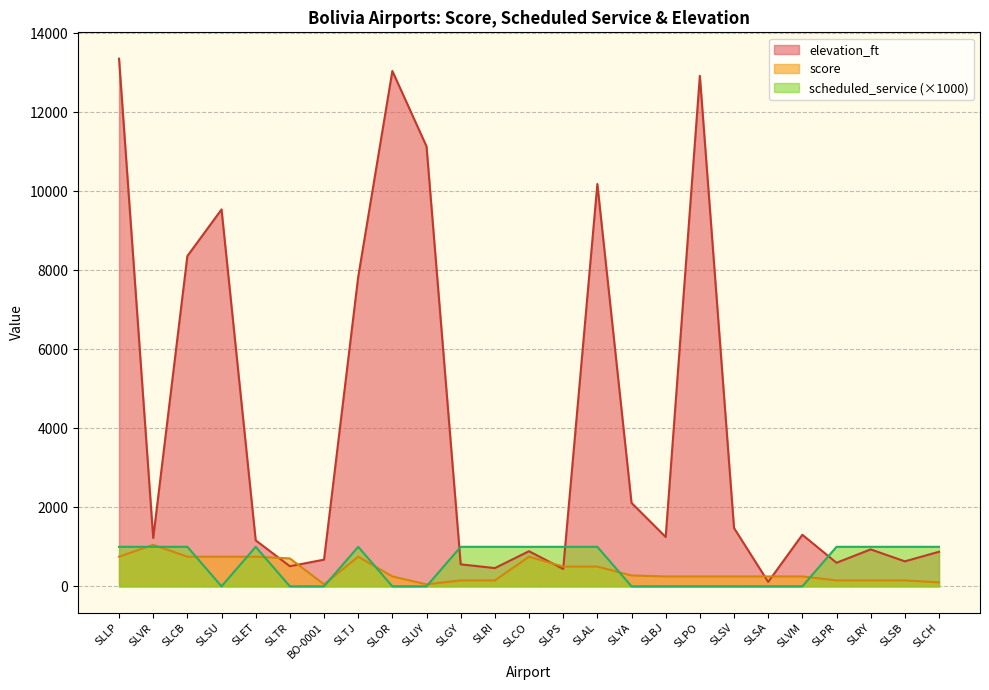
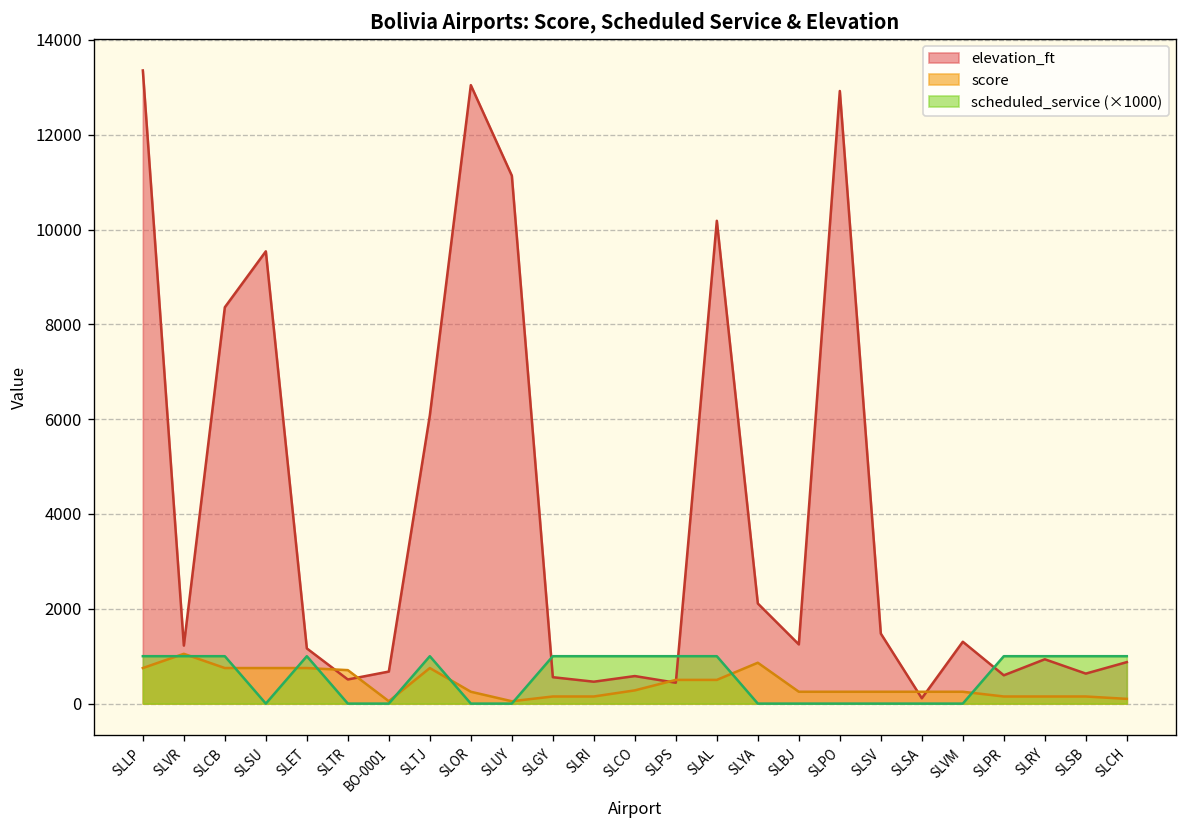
  {
    "elevation_ft": {
      "SLLP": 13400,
      "SLVR": 1200,
      "SLCB": 8400,
      "SLSU": 9500,
      "SLET": 1200,
      "SLTR": 500,
      "BO-0001": 700,
-     "SLTJ": 7800,
+     "SLTJ": 6100,
      "SLOR": 13000,
      "SLUY": 11100,
      "SLGY": 600,
      "SLRI": 500,
-     "SLCO": 900,
+     "SLCO": 600,
      "SLAL": 10200,
      "SLYA": 2100,
      "SLBJ": 1200,
      "SLPO": 12900,
      "SLSV": 1500,
      "SLSA": 100,
      "SLVM": 1300,
      "SLPR": 600,
      "SLRY": 900,
      "SLSB": 600,
      "SLCH": 900
    },
    "score": {
      "SLLP": 800,
      "SLCB": 800,
      "SLSU": 800,
      "SLET": 800,
      "SLTR": 700,
      "SLTJ": 800,
      "SLOR": 300,
      "SLGY": 200,
      "SLRI": 200,
-     "SLCO": 800,
+     "SLCO": 300,
      "SLAL": 500,
-     "SLYA": 300,
+     "SLYA": 900,
      "SLBJ": 300,
      "SLPO": 300,
      "SLSV": 300,
      "SLSA": 300,
      "SLVM": 300,
      "SLPR": 200,
      "SLRY": 200,
      "SLSB": 200,
      "SLCH": 100
    },
    "scheduled_service (×1000)": {
      "SLLP": 1000,
      "SLCB": 1000,
      "SLSU": 0,
      "SLET": 1000,
      "SLTR": 0,
      "SLTJ": 1000,
      "SLOR": 0,
      "SLGY": 1000,
      "SLRI": 1000,
      "SLCO": 1000,
      "SLPS": 1000,
      "SLAL": 1000,
      "SLYA": 0,
      "SLBJ": 0,
      "SLPO": 0,
      "SLSV": 0,
      "SLSA": 0,
      "SLVM": 0,
      "SLPR": 1000,
      "SLRY": 1000,
      "SLSB": 1000,
      "SLCH": 1000
    }
  }
